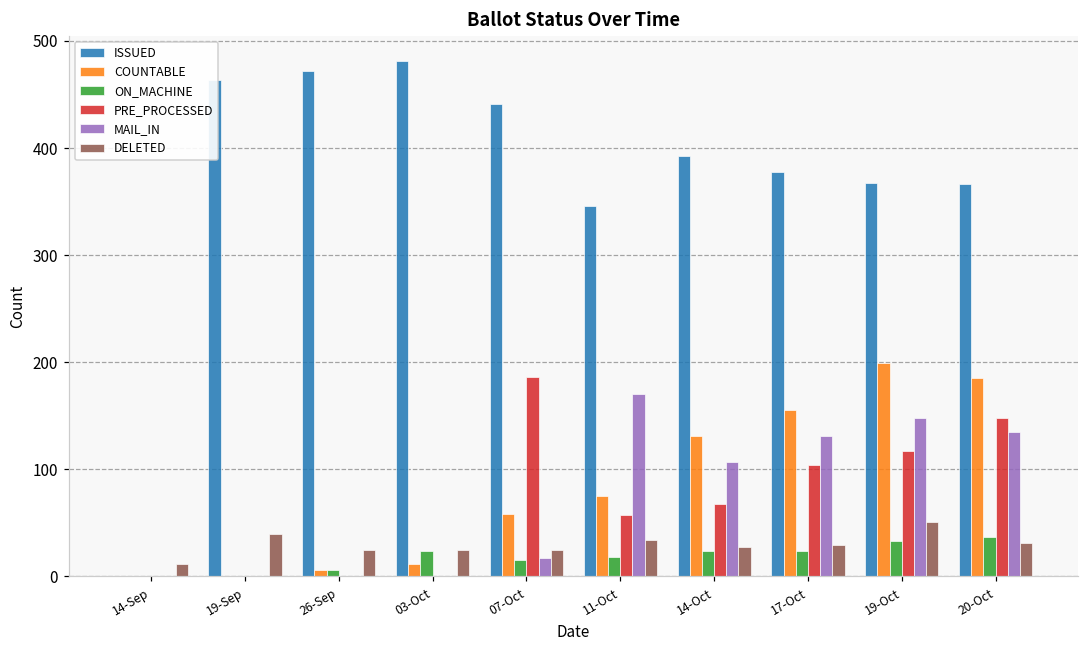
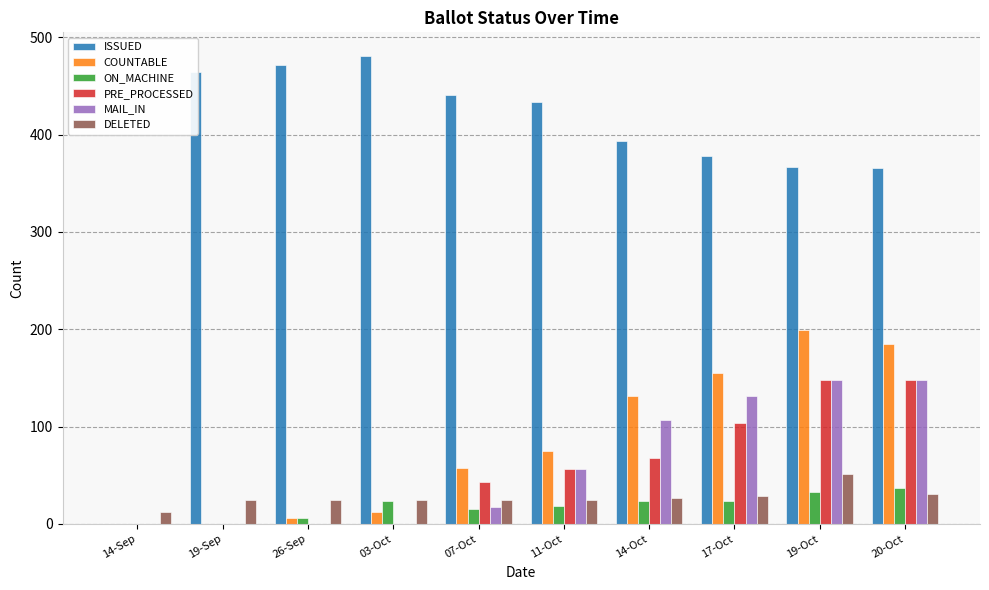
  {
    "ISSUED": {
      "14-Sep": 0,
      "26-Sep": 470,
      "03-Oct": 480,
      "07-Oct": 440,
-     "11-Oct": 350,
+     "11-Oct": 430,
      "14-Oct": 390,
      "17-Oct": 380,
      "19-Oct": 370,
      "20-Oct": 370
    },
    "COUNTABLE": {
      "14-Sep": 0,
      "19-Sep": 0,
      "26-Sep": 10,
      "03-Oct": 10,
      "07-Oct": 60,
      "11-Oct": 80,
      "14-Oct": 130,
      "17-Oct": 160,
      "19-Oct": 200,
      "20-Oct": 190
    },
    "ON_MACHINE": {
      "14-Sep": 0,
      "19-Sep": 0,
      "26-Sep": 10,
      "03-Oct": 20,
      "07-Oct": 20,
      "11-Oct": 20,
      "14-Oct": 20,
      "17-Oct": 20,
      "19-Oct": 30,
      "20-Oct": 40
    },
    "PRE_PROCESSED": {
      "14-Sep": 0,
      "19-Sep": 0,
      "26-Sep": 0,
      "03-Oct": 0,
-     "07-Oct": 190,
+     "07-Oct": 40,
      "11-Oct": 60,
      "14-Oct": 70,
      "17-Oct": 100,
-     "19-Oct": 120,
+     "19-Oct": 150,
      "20-Oct": 150
    },
    "MAIL_IN": {
      "14-Sep": 0,
      "19-Sep": 0,
      "26-Sep": 0,
      "03-Oct": 0,
      "07-Oct": 20,
-     "11-Oct": 170,
+     "11-Oct": 60,
      "14-Oct": 110,
      "17-Oct": 130,
      "19-Oct": 150,
-     "20-Oct": 140
+     "20-Oct": 150
    },
    "DELETED": {
      "14-Sep": 10,
-     "19-Sep": 40,
+     "19-Sep": 30,
      "26-Sep": 30,
      "03-Oct": 30,
      "07-Oct": 30,
-     "11-Oct": 34,
+     "11-Oct": 25,
      "14-Oct": 30,
      "17-Oct": 30,
      "19-Oct": 50,
      "20-Oct": 30
    }
  }
